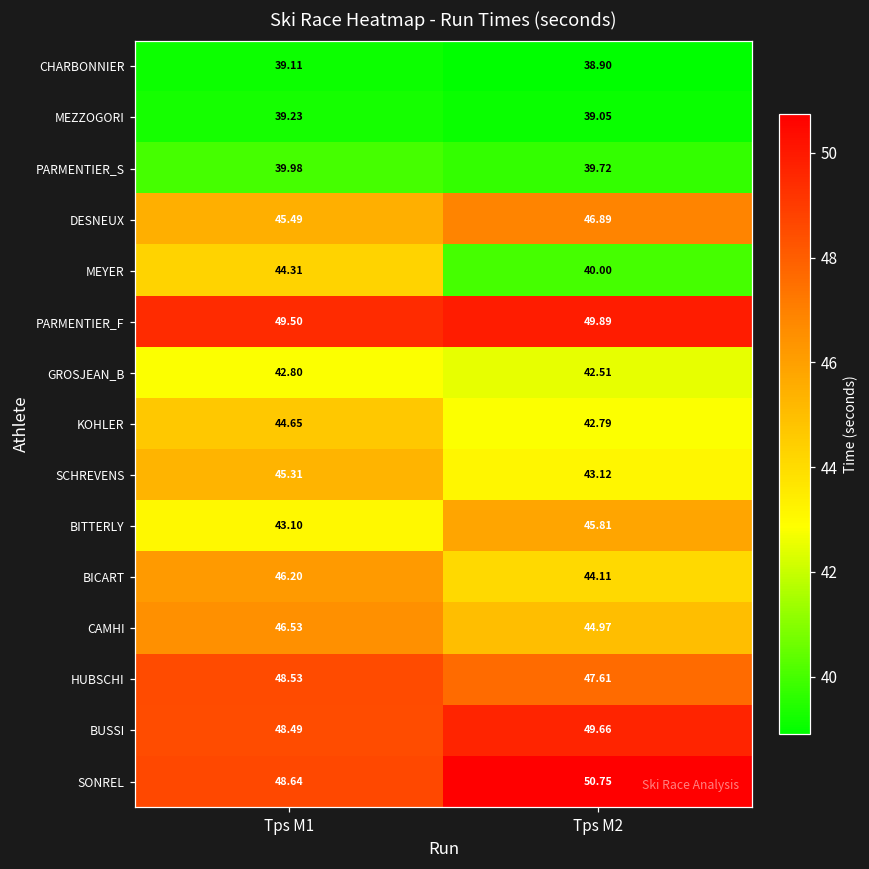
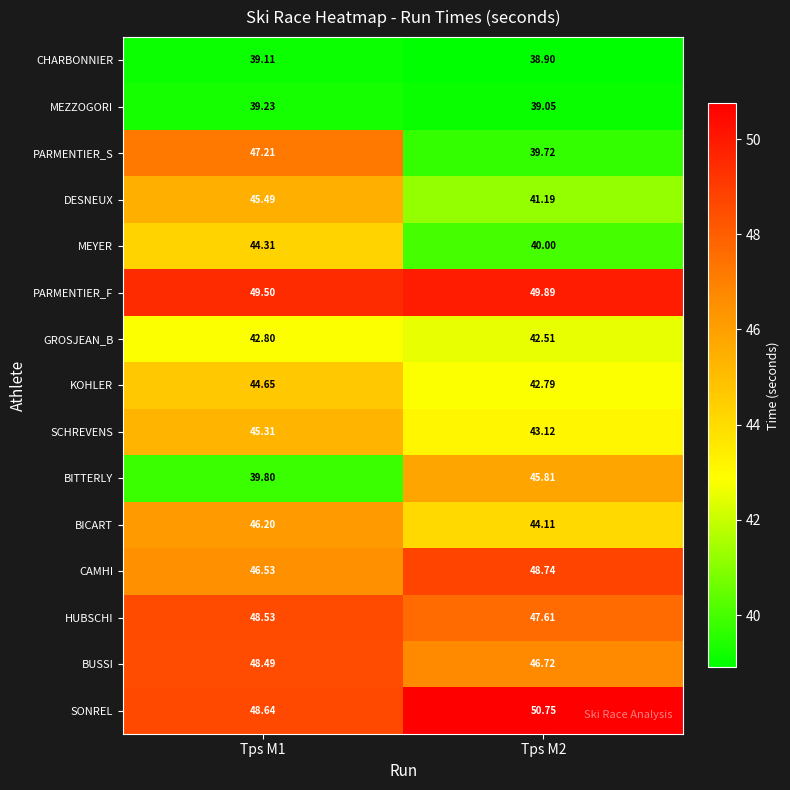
  {
    "CHARBONNIER": {
      "Tps M1": 39.11,
      "Tps M2": 38.90
    },
    "MEZZOGORI": {
      "Tps M1": 39.23,
      "Tps M2": 39.05
    },
    "PARMENTIER_S": {
-     "Tps M1": 39.98,
+     "Tps M1": 47.21,
      "Tps M2": 39.72
    },
    "DESNEUX": {
      "Tps M1": 45.49,
-     "Tps M2": 46.89
+     "Tps M2": 41.19
    },
    "MEYER": {
      "Tps M1": 44.31,
      "Tps M2": 40.00
    },
    "PARMENTIER_F": {
      "Tps M1": 49.50,
      "Tps M2": 49.89
    },
    "GROSJEAN_B": {
      "Tps M1": 42.80,
      "Tps M2": 42.51
    },
    "KOHLER": {
      "Tps M1": 44.65,
      "Tps M2": 42.79
    },
    "SCHREVENS": {
      "Tps M1": 45.31,
      "Tps M2": 43.12
    },
    "BITTERLY": {
-     "Tps M1": 43.10,
+     "Tps M1": 39.80,
      "Tps M2": 45.81
    },
    "BICART": {
      "Tps M1": 46.20,
      "Tps M2": 44.11
    },
    "CAMHI": {
      "Tps M1": 46.53,
-     "Tps M2": 44.97
+     "Tps M2": 48.74
    },
    "HUBSCHI": {
      "Tps M1": 48.53,
      "Tps M2": 47.61
    },
    "BUSSI": {
      "Tps M1": 48.49,
-     "Tps M2": 49.66
+     "Tps M2": 46.72
    },
    "SONREL": {
      "Tps M1": 48.64
    }
  }
